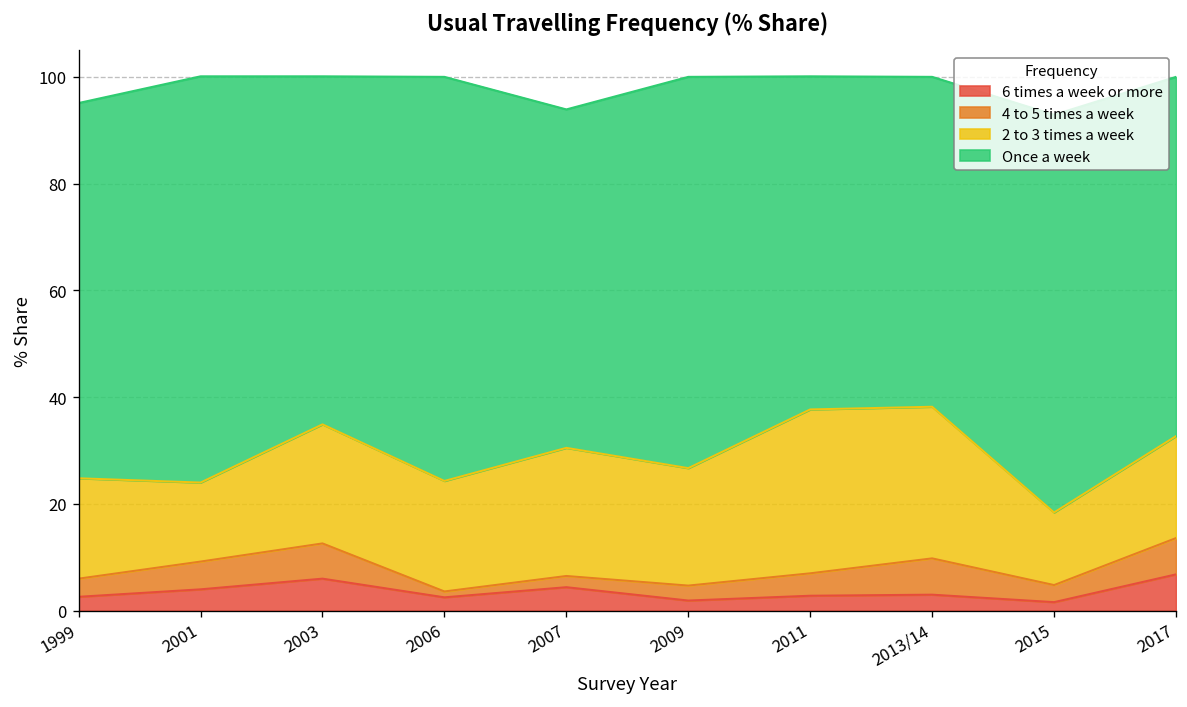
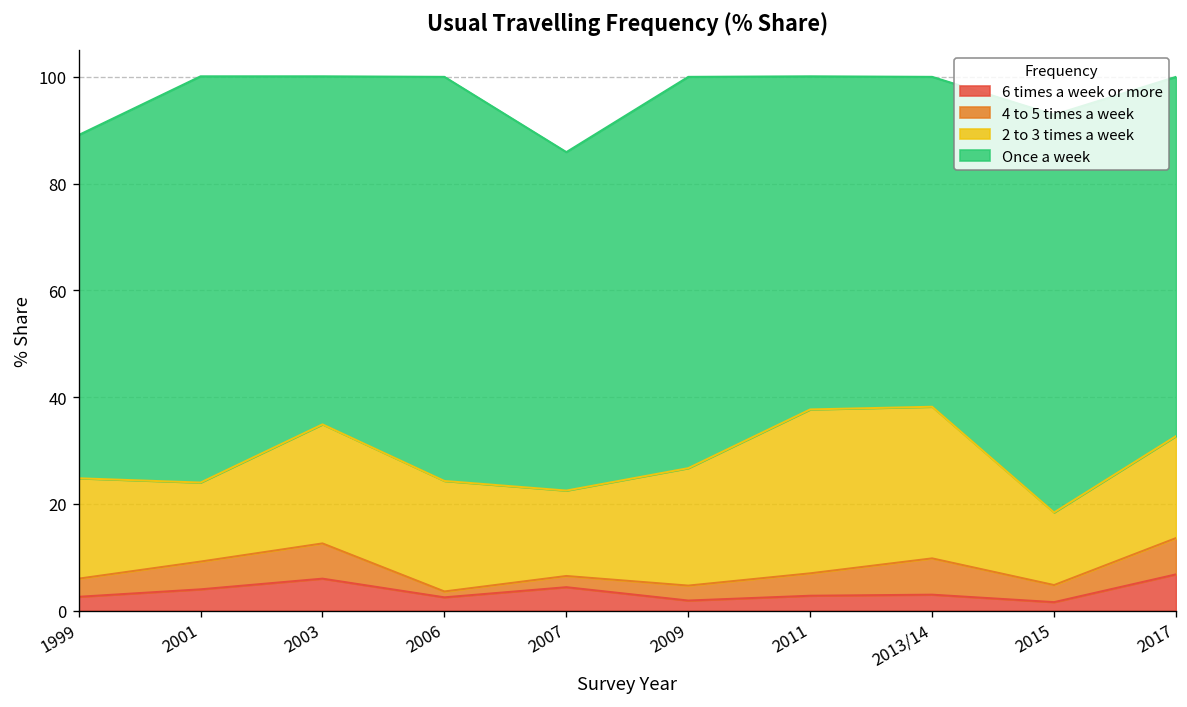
  {
    "2 to 3 times a week": {
      "1999": 19,
      "2001": 15,
      "2003": 22,
      "2006": 21,
-     "2007": 24,
+     "2007": 16,
      "2009": 22,
      "2011": 31,
      "2013/14": 28,
      "2015": 14,
      "2017": 19
    },
    "Once a week": {
-     "1999": 70,
+     "1999": 64,
      "2001": 76,
      "2003": 65,
      "2006": 76,
      "2007": 63,
      "2009": 73,
      "2011": 62,
      "2013/14": 62,
      "2017": 67
    }
  }
